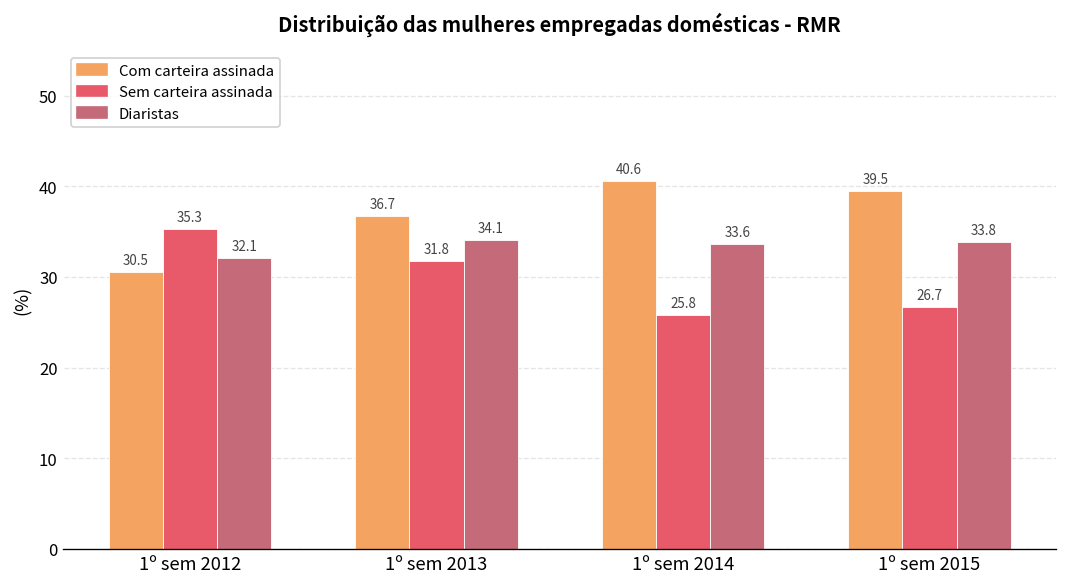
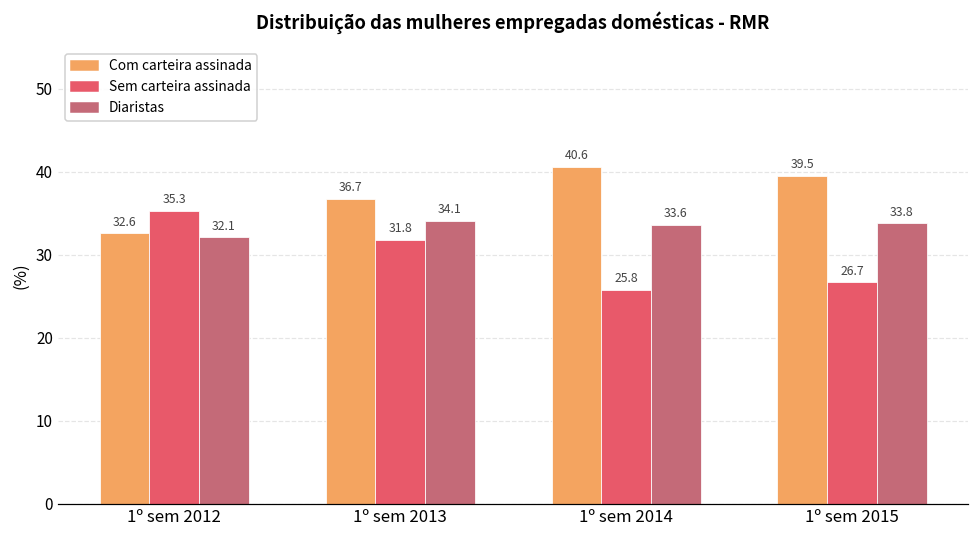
  {
    "Com carteira assinada": {
-     "1º sem 2012": 30.5,
+     "1º sem 2012": 32.6,
      "1º sem 2013": 36.7,
      "1º sem 2014": 40.6,
      "1º sem 2015": 39.5
    }
  }
